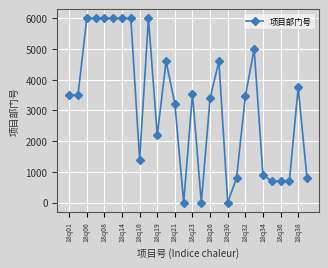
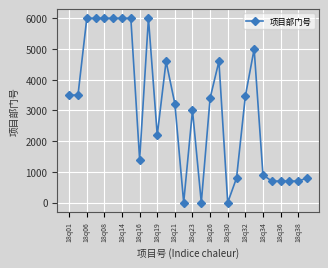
  {
    "18q01": 3500,
    "18q06": 6000,
    "18q08": 6000,
    "18q14": 6000,
    "18q16": 1400,
    "18q19": 2200,
    "18q21": 3200,
-   "18q23": 3500,
+   "18q23": 3000,
    "18q26": 3400,
    "18q30": 0,
    "18q32": 3500,
    "18q34": 900,
    "18q36": 700,
-   "18q38": 3700
+   "18q38": 700
  }
